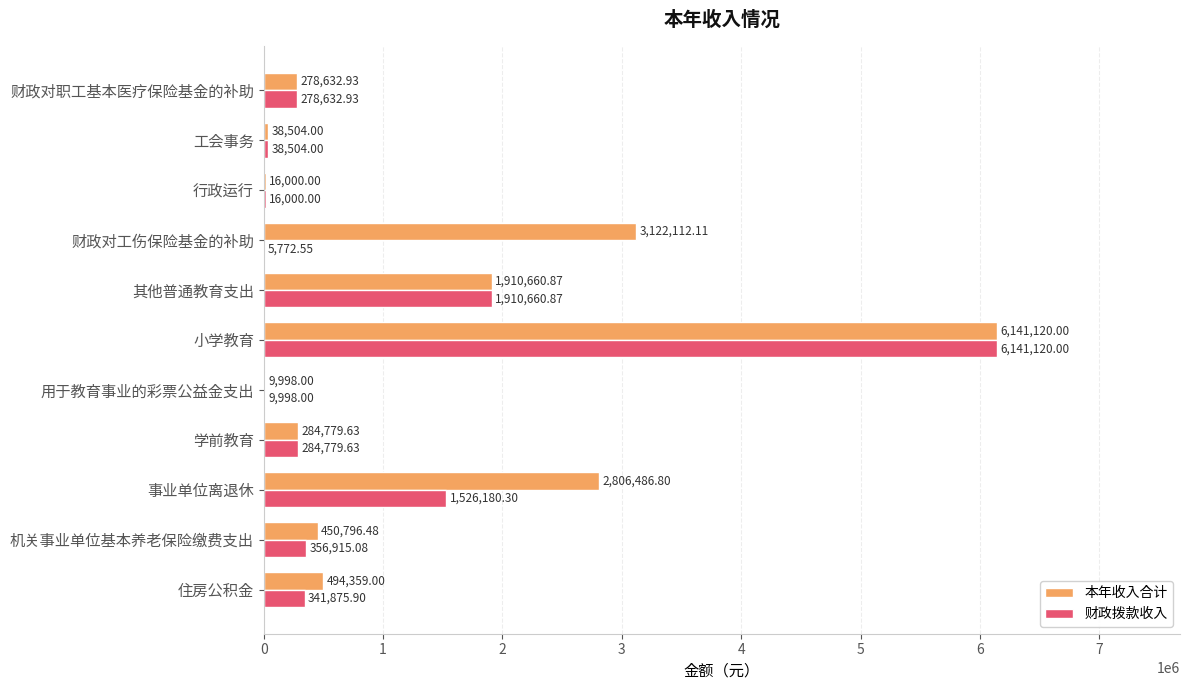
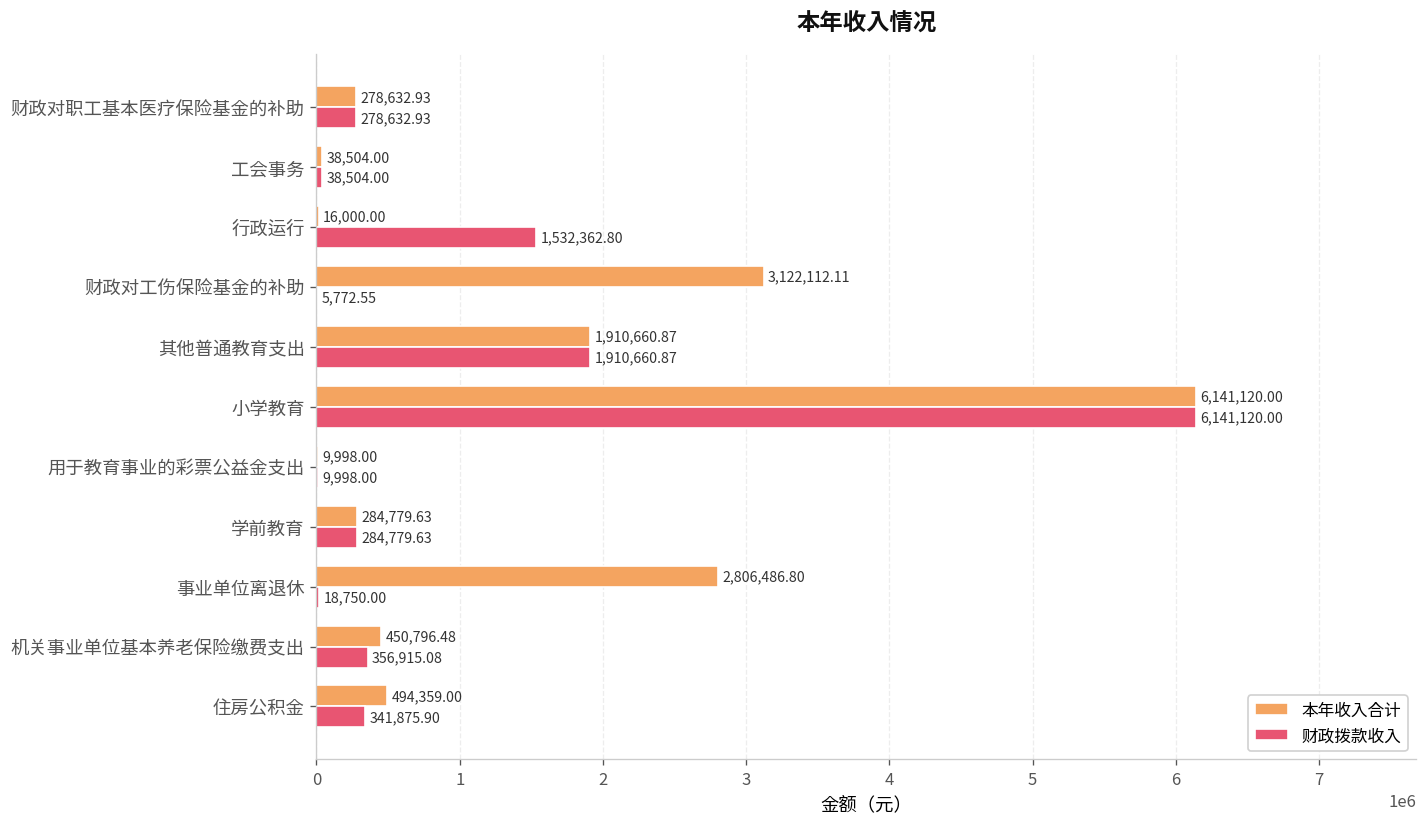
  {
    "本年收入合计": {
      "财政对职工基本医疗保险基金的补助": "278,632.93",
      "工会事务": "38,504.00",
      "行政运行": "16,000.00",
      "财政对工伤保险基金的补助": "3,122,112.11",
      "其他普通教育支出": "1,910,660.87",
      "小学教育": "6,141,120.00",
      "用于教育事业的彩票公益金支出": "9,998.00",
      "学前教育": "284,779.63",
      "事业单位离退休": "2,806,486.80",
      "机关事业单位基本养老保险缴费支出": "450,796.48",
      "住房公积金": "494,359.00"
    },
    "财政拨款收入": {
      "财政对职工基本医疗保险基金的补助": "278,632.93",
      "工会事务": "38,504.00",
-     "行政运行": "16,000.00",
+     "行政运行": "1,532,362.80",
      "财政对工伤保险基金的补助": "5,772.55",
      "其他普通教育支出": "1,910,660.87",
      "小学教育": "6,141,120.00",
      "用于教育事业的彩票公益金支出": "9,998.00",
      "学前教育": "284,779.63",
-     "事业单位离退休": "1,526,180.30",
+     "事业单位离退休": "18,750.00",
      "机关事业单位基本养老保险缴费支出": "356,915.08",
      "住房公积金": "341,875.90"
    }
  }
